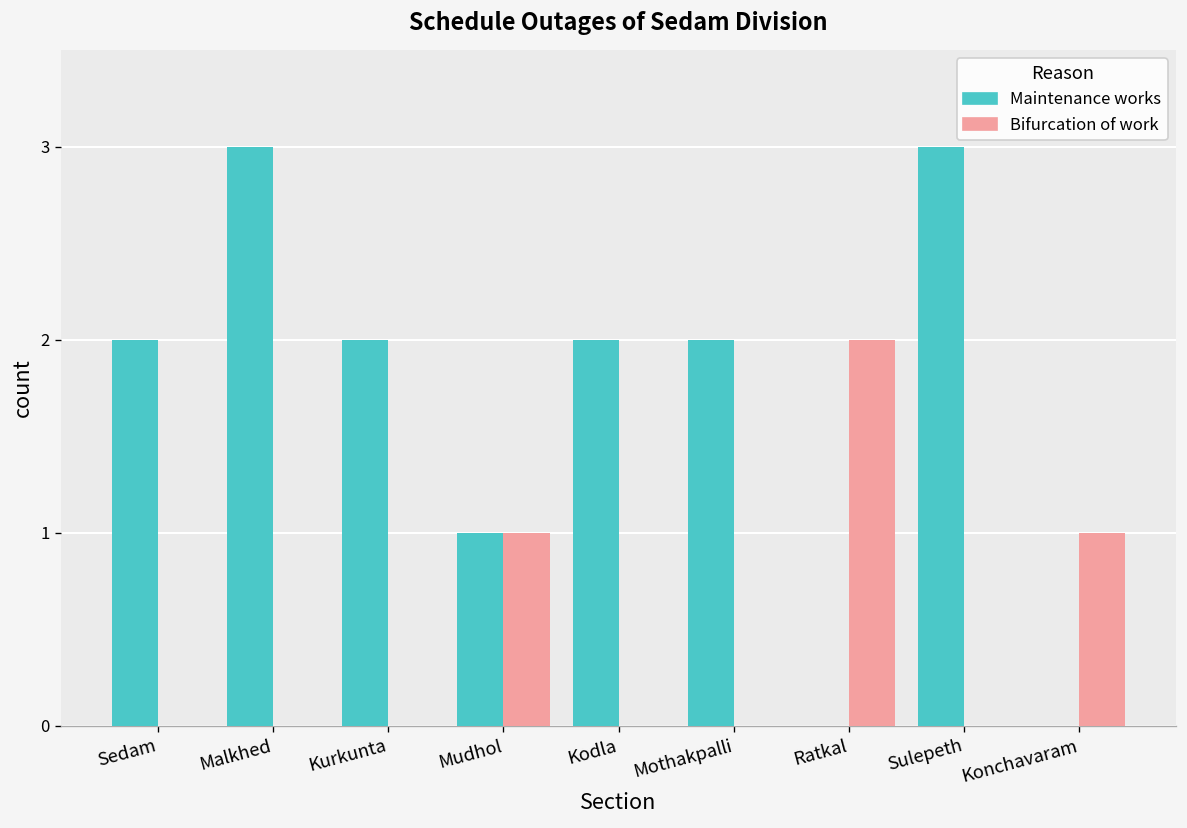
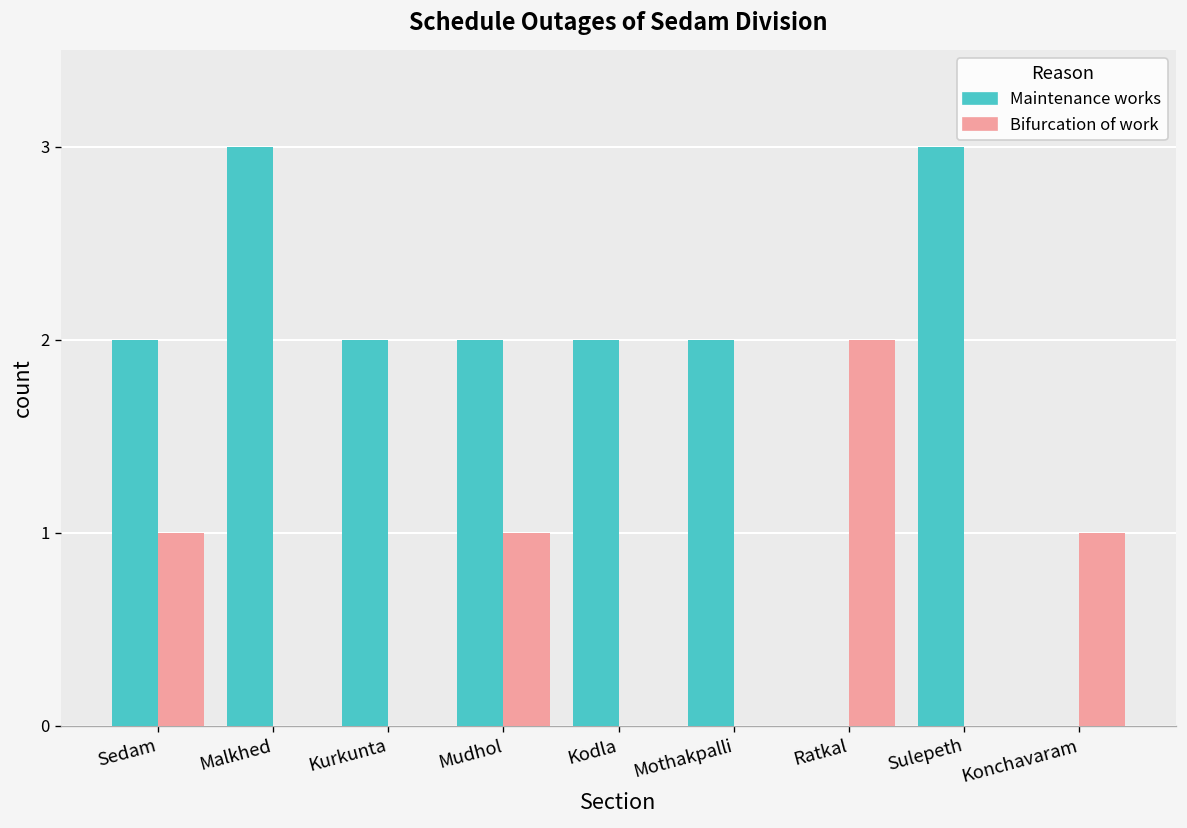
  {
    "Maintenance works": {
      "Sedam": 2,
      "Malkhed": 3,
      "Kurkunta": 2,
-     "Mudhol": 1,
+     "Mudhol": 2,
      "Kodla": 2,
      "Mothakpalli": 2,
      "Ratkal": 0,
      "Sulepeth": 3,
      "Konchavaram": 0
    },
    "Bifurcation of work": {
-     "Sedam": 0,
+     "Sedam": 1,
      "Malkhed": 0,
      "Kurkunta": 0,
      "Mudhol": 1,
      "Kodla": 0,
      "Mothakpalli": 0,
      "Ratkal": 2,
      "Sulepeth": 0,
      "Konchavaram": 1
    }
  }
